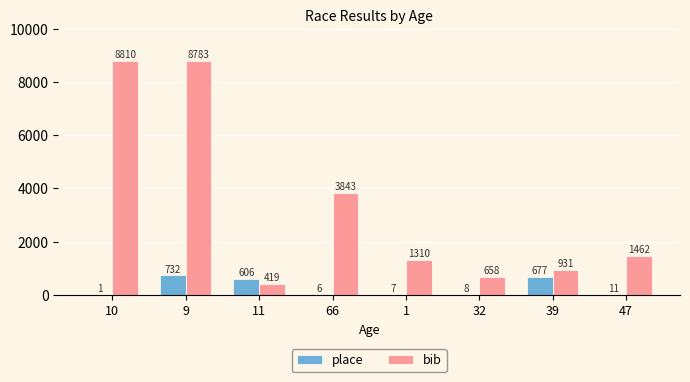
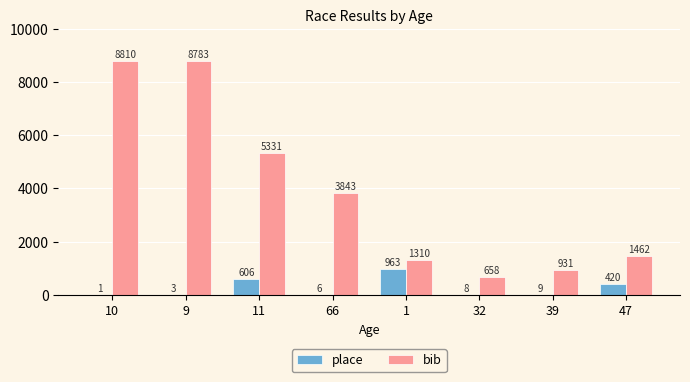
  {
    "place": {
      "10": 1,
-     "9": 732,
+     "9": 3,
      "11": 606,
      "66": 6,
-     "1": 7,
+     "1": 963,
      "32": 8,
-     "39": 677,
-     "47": 11
+     "39": 9,
+     "47": 420
    },
    "bib": {
      "10": 8810,
      "9": 8783,
-     "11": 419,
+     "11": 5331,
      "66": 3843,
      "1": 1310,
      "32": 658,
      "39": 931,
      "47": 1462
    }
  }
